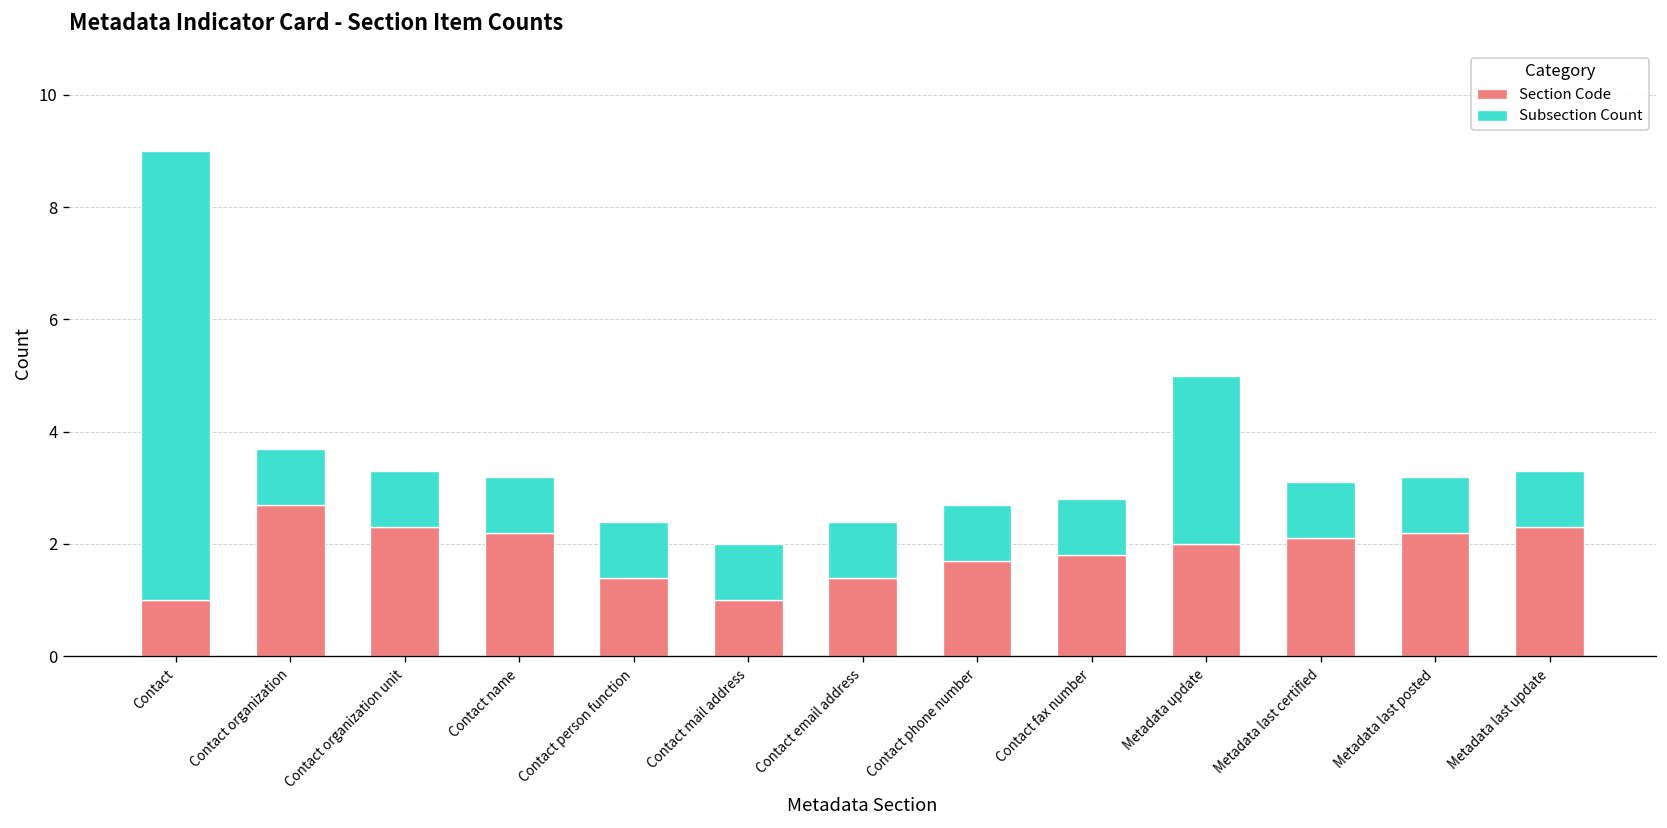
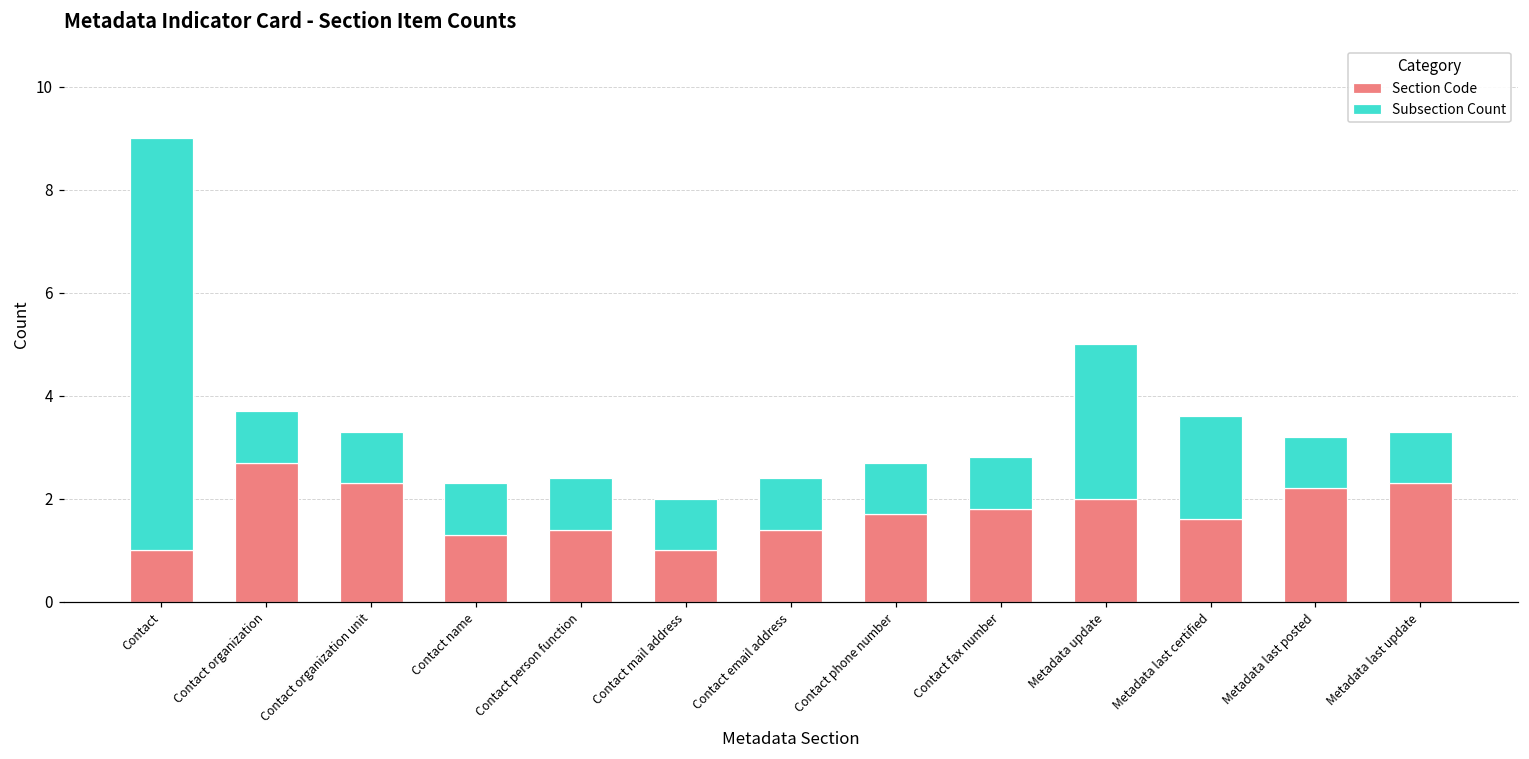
  {
    "Section Code": {
      "Contact": 1.0,
      "Contact organization": 2.7,
      "Contact organization unit": 2.3,
-     "Contact name": 2.2,
+     "Contact name": 1.3,
      "Contact person function": 1.4,
      "Contact mail address": 1.0,
      "Contact email address": 1.4,
      "Contact phone number": 1.7,
      "Contact fax number": 1.8,
      "Metadata update": 2.0,
-     "Metadata last certified": 2.1,
+     "Metadata last certified": 1.6,
      "Metadata last posted": 2.2,
      "Metadata last update": 2.3
    },
    "Subsection Count": {
      "Contact": 8,
      "Contact organization": 1,
      "Contact organization unit": 1,
      "Contact name": 1,
      "Contact person function": 1,
      "Contact mail address": 1,
      "Contact email address": 1,
      "Contact phone number": 1,
      "Contact fax number": 1,
      "Metadata update": 3,
-     "Metadata last certified": 1,
+     "Metadata last certified": 2,
      "Metadata last posted": 1,
      "Metadata last update": 1
    }
  }
